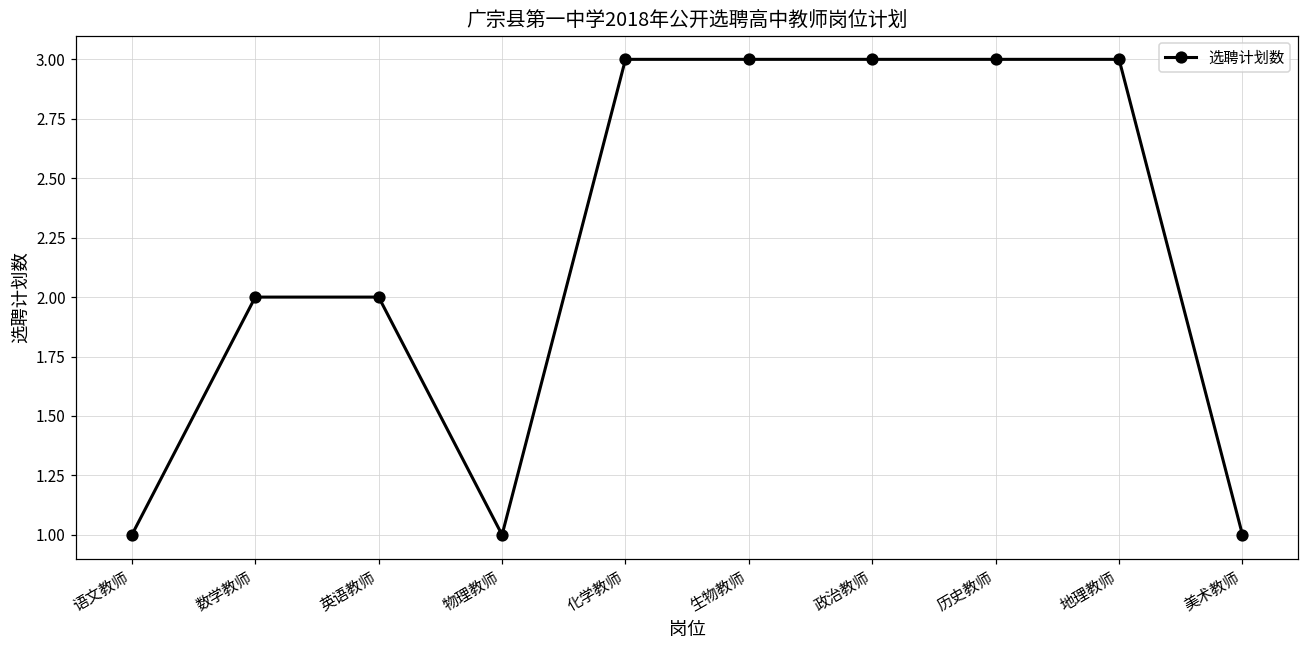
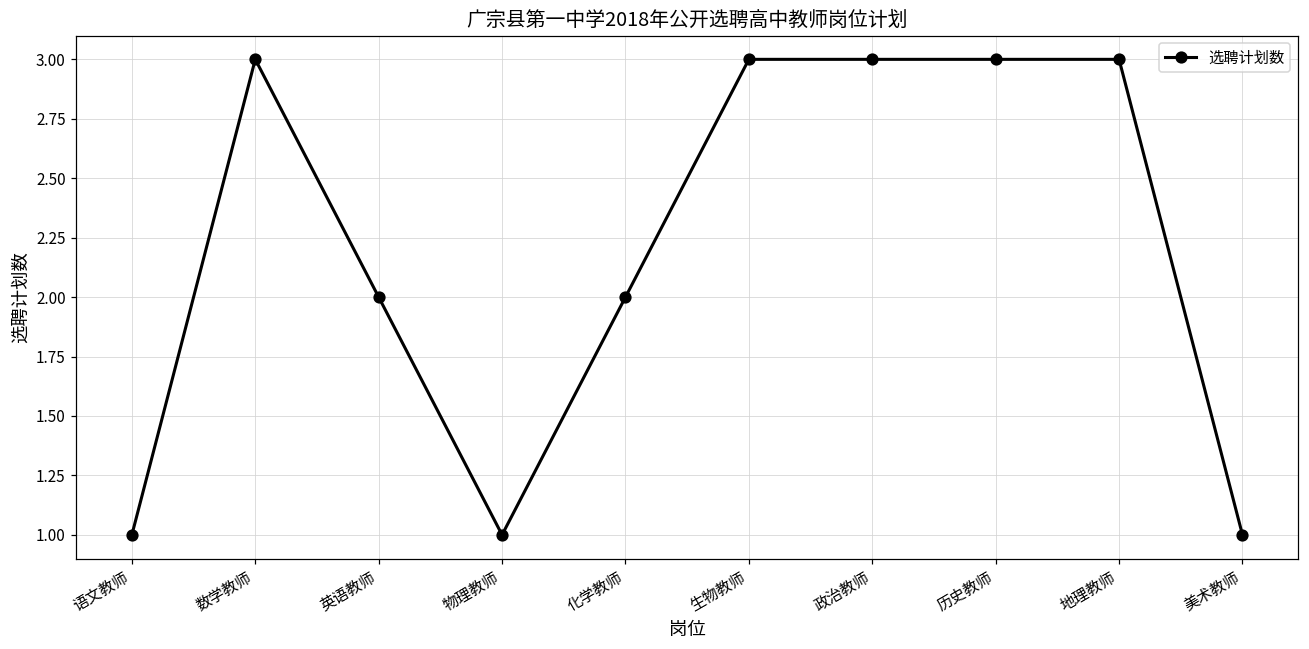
  {
    "语文教师": 1,
-   "数学教师": 2,
+   "数学教师": 3,
    "英语教师": 2,
    "物理教师": 1,
-   "化学教师": 3,
+   "化学教师": 2,
    "生物教师": 3,
    "政治教师": 3,
    "历史教师": 3,
    "地理教师": 3,
    "美术教师": 1
  }
